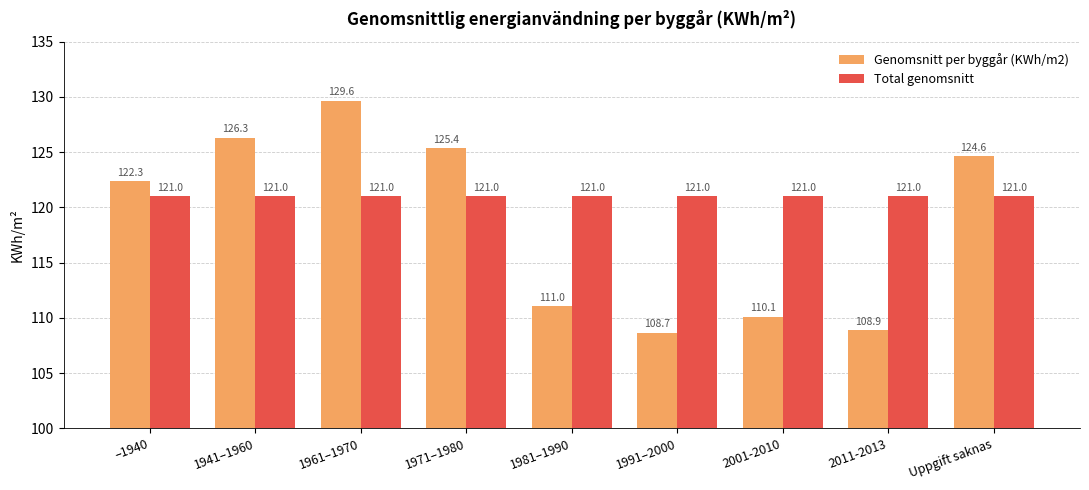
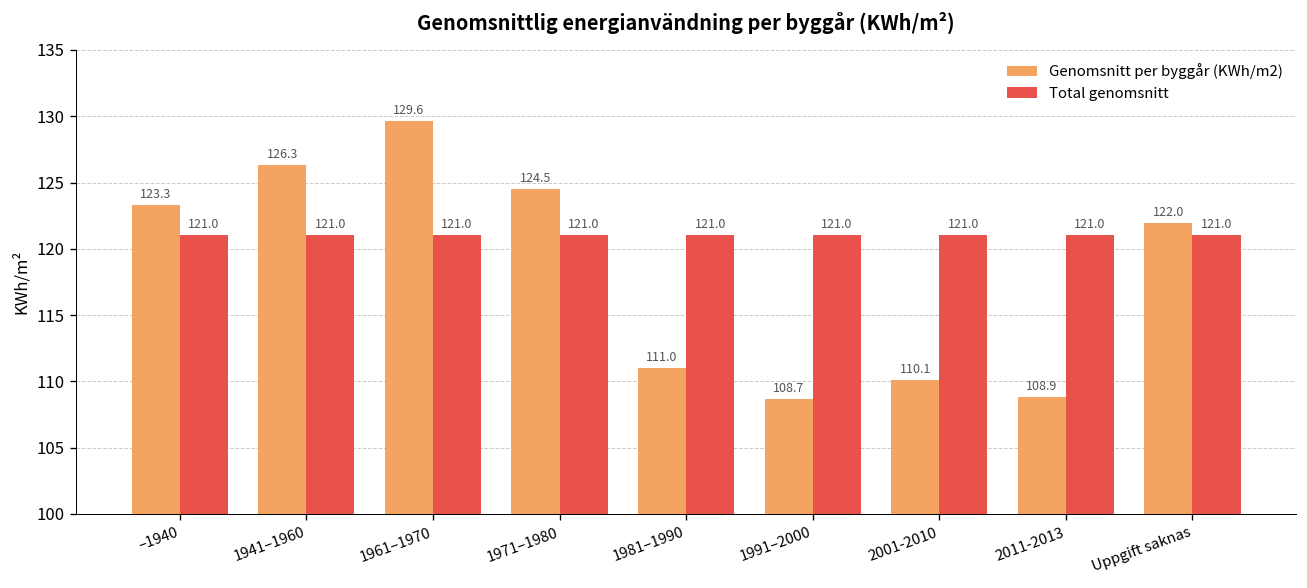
  {
    "Genomsnitt per byggår (KWh/m2)": {
-     "–1940": 122.3,
+     "–1940": 123.3,
      "1941–1960": 126.3,
      "1961–1970": 129.6,
-     "1971–1980": 125.4,
+     "1971–1980": 124.5,
      "1981–1990": 111.0,
      "1991–2000": 108.7,
      "2001-2010": 110.1,
      "2011-2013": 108.9,
-     "Uppgift saknas": 124.6
+     "Uppgift saknas": 122.0
    },
    "Total genomsnitt": {
      "–1940": 121.0,
      "1941–1960": 121.0,
      "1961–1970": 121.0,
      "1971–1980": 121.0,
      "1981–1990": 121.0,
      "1991–2000": 121.0,
      "2001-2010": 121.0,
      "2011-2013": 121.0,
      "Uppgift saknas": 121.0
    }
  }
